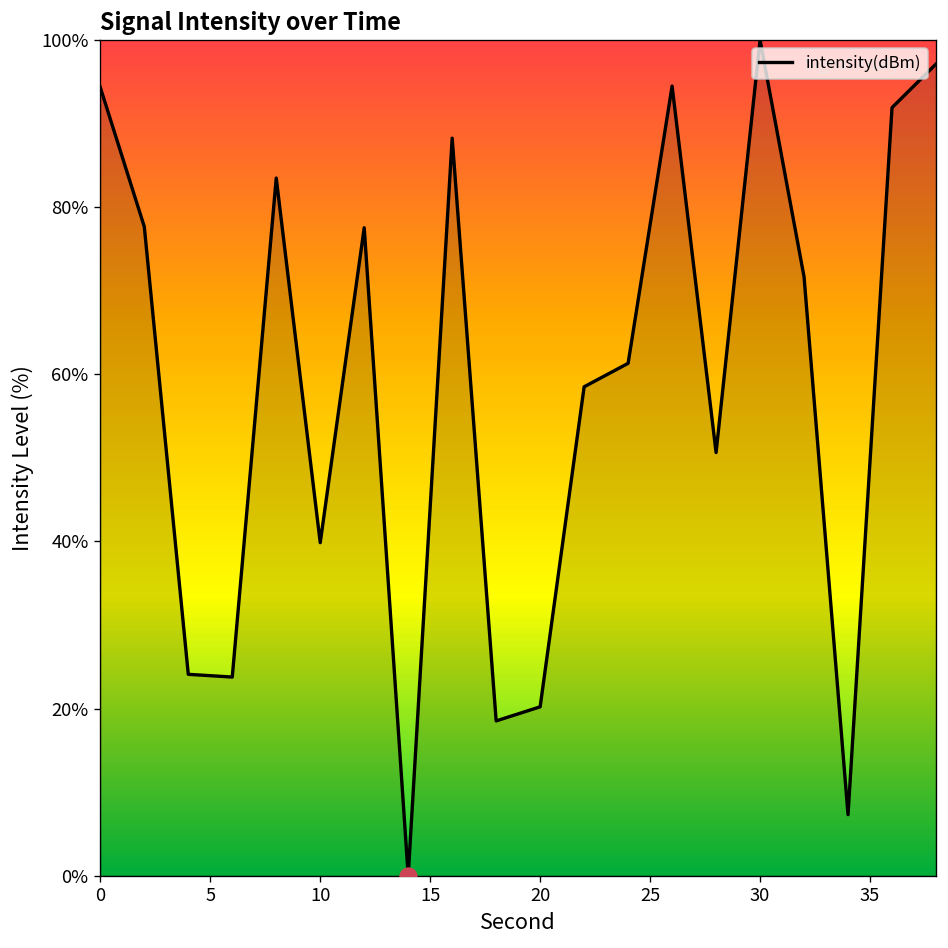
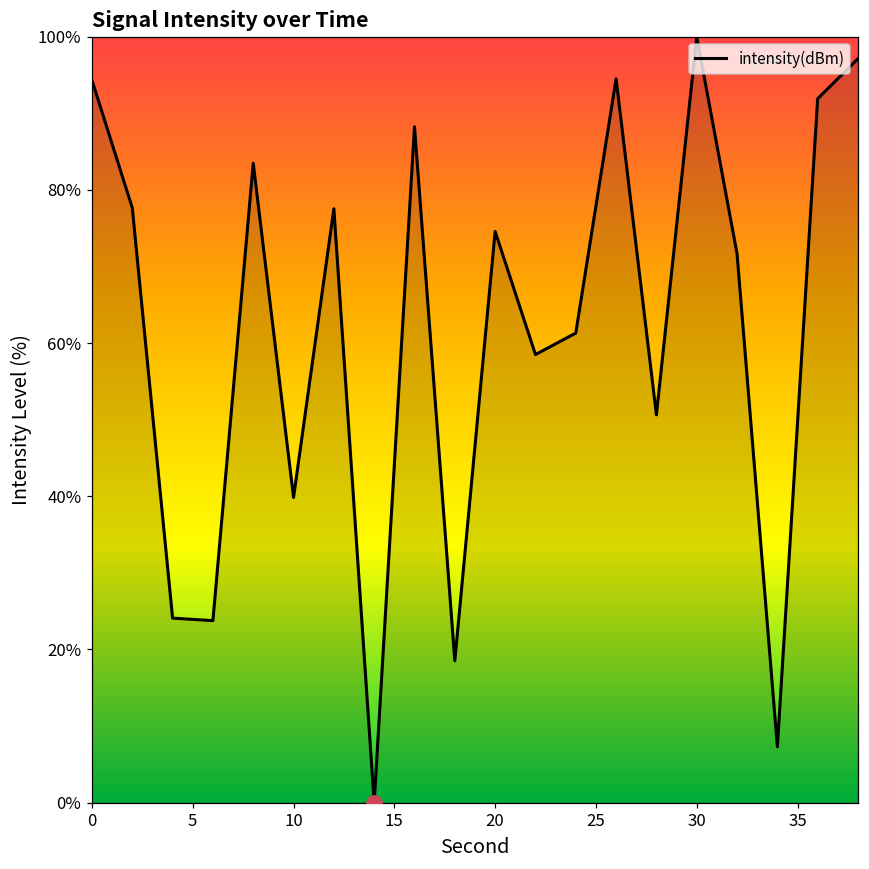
  {
    "intensity(dBm)": {
      "0": "94%",
      "10": "40%",
-     "20": "20%",
+     "20": "75%",
      "30": "100%"
    }
  }
